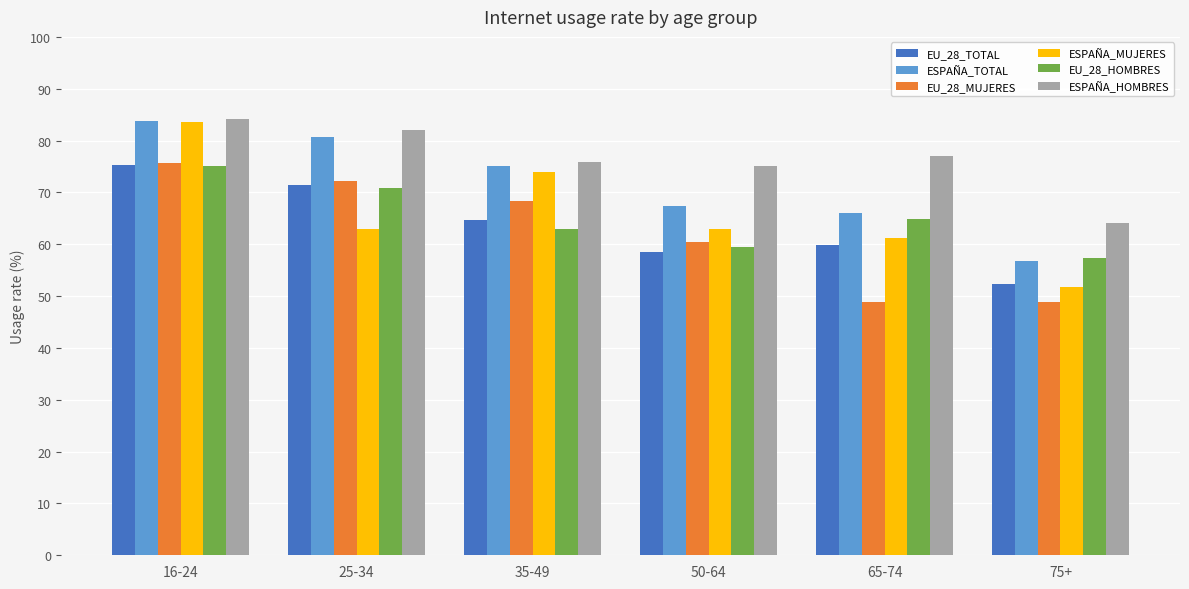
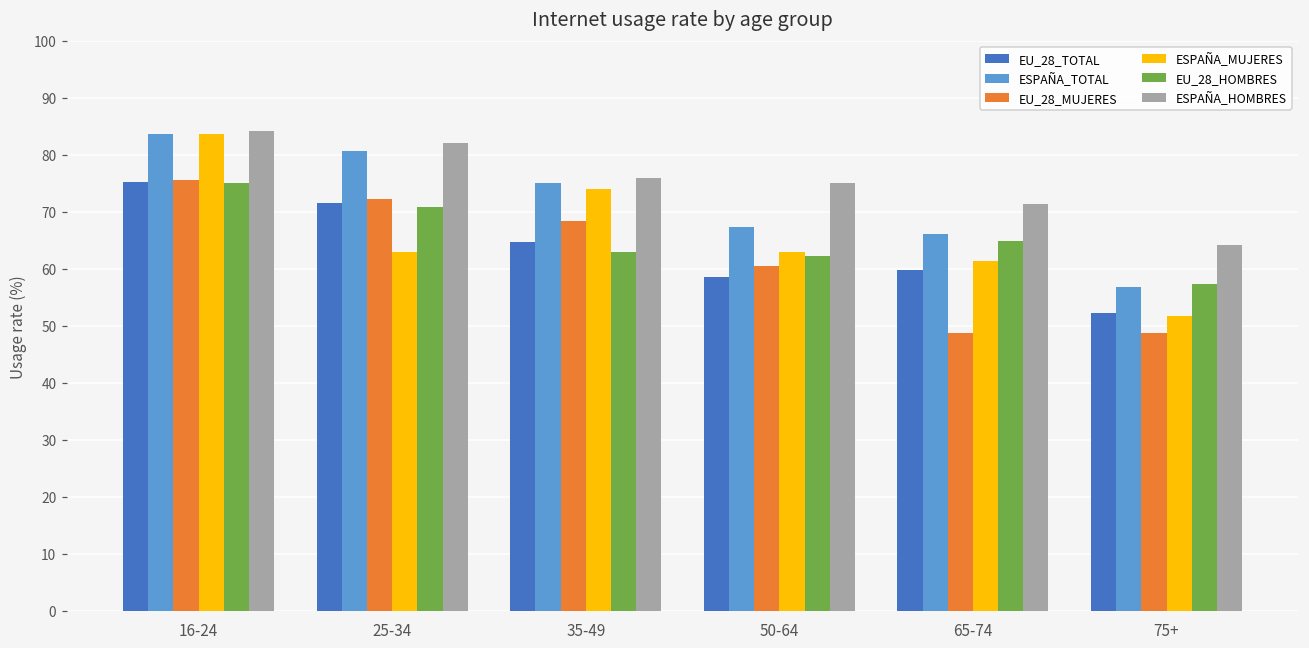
  {
    "EU_28_MUJERES": {
      "16-24": 76,
      "25-34": 72,
      "35-49": 68,
      "50-64": 61,
      "65-74": 49,
      "75+": 49
    },
    "ESPAÑA_MUJERES": {
      "16-24": 84,
      "25-34": 63,
      "35-49": 74,
      "50-64": 63,
      "65-74": 61,
      "75+": 52
    },
    "EU_28_HOMBRES": {
      "16-24": 75,
      "25-34": 71,
      "35-49": 63,
-     "50-64": 59,
+     "50-64": 62,
      "65-74": 65,
      "75+": 57
    },
    "ESPAÑA_HOMBRES": {
      "16-24": 84,
      "25-34": 82,
      "35-49": 76,
      "50-64": 75,
-     "65-74": 77,
+     "65-74": 71,
      "75+": 64
    }
  }
